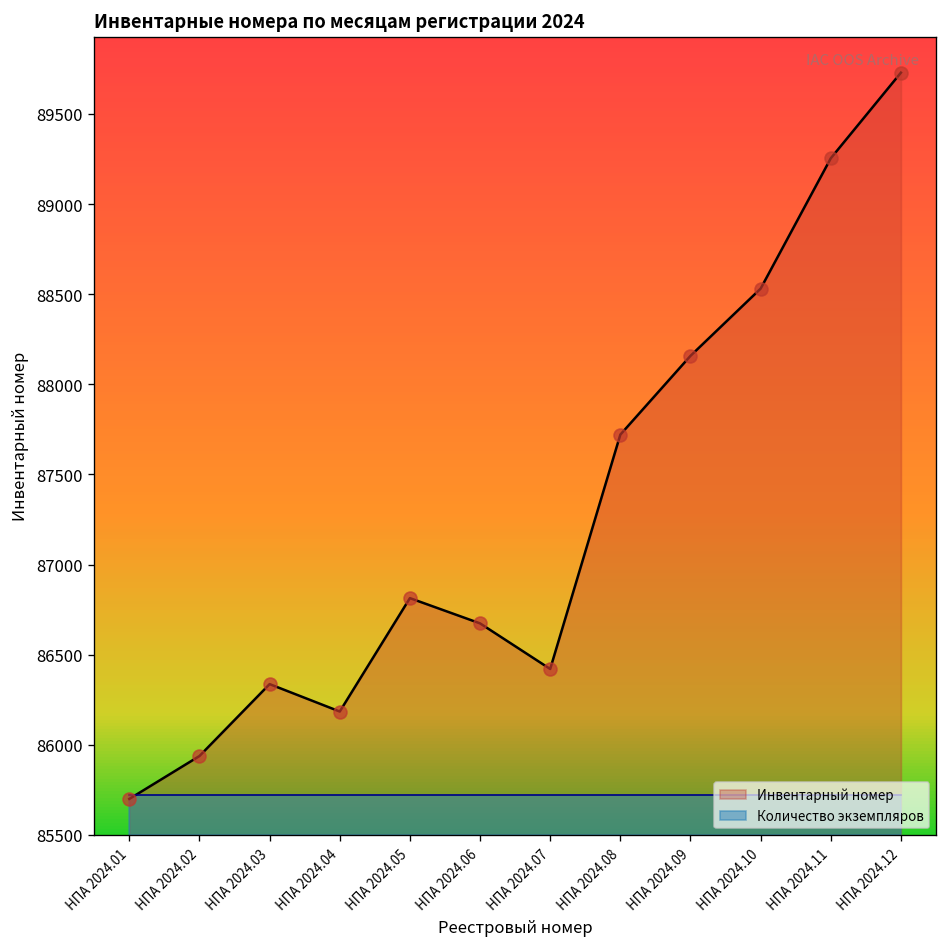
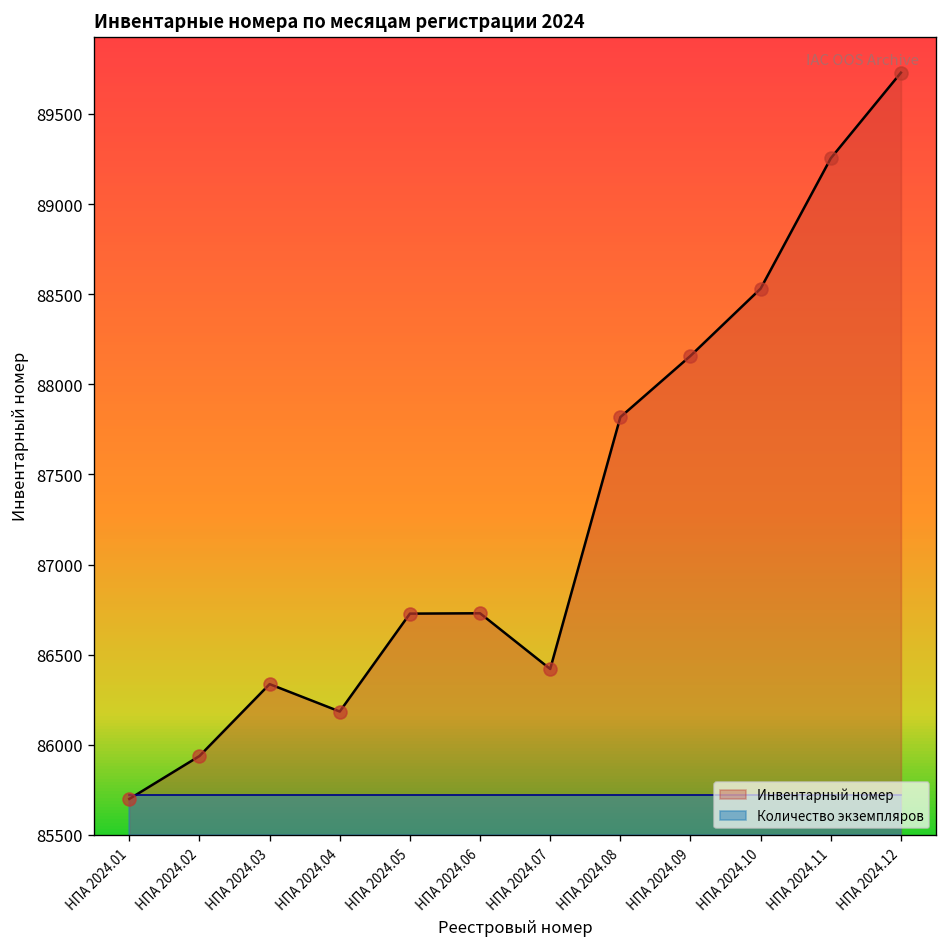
  {
    "Инвентарный номер": {
      "НПА 2024.01": 85700,
      "НПА 2024.02": 85940,
      "НПА 2024.03": 86340,
      "НПА 2024.04": 86190,
-     "НПА 2024.05": 86810,
-     "НПА 2024.06": 86670,
+     "НПА 2024.05": 86730,
+     "НПА 2024.06": 86730,
      "НПА 2024.07": 86420,
-     "НПА 2024.08": 87720,
+     "НПА 2024.08": 87820,
      "НПА 2024.09": 88160,
      "НПА 2024.10": 88530,
      "НПА 2024.11": 89250,
      "НПА 2024.12": 89730
    },
    "Количество экземпляров": {
      "НПА 2024.01": 85720,
      "НПА 2024.02": 85720,
      "НПА 2024.03": 85720,
      "НПА 2024.04": 85720,
      "НПА 2024.05": 85720,
      "НПА 2024.06": 85720,
      "НПА 2024.07": 85720,
      "НПА 2024.08": 85720,
      "НПА 2024.09": 85720
    }
  }
